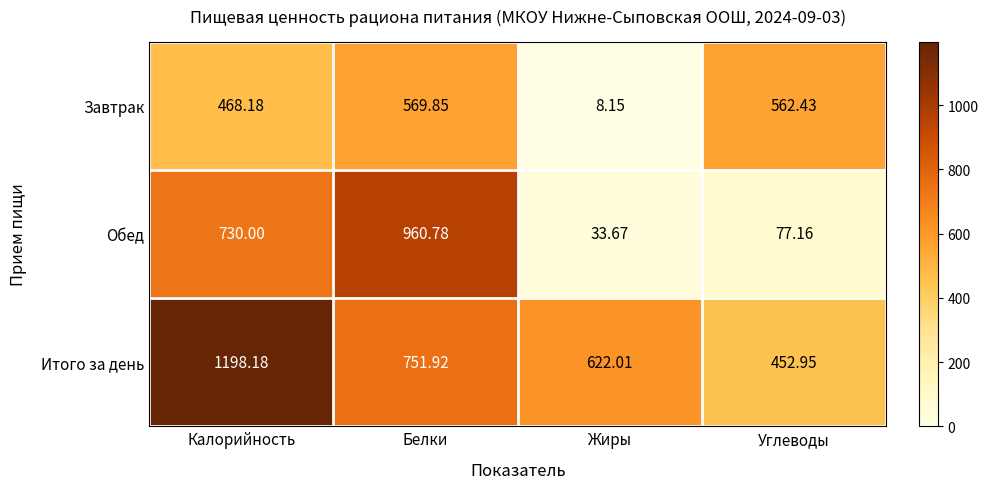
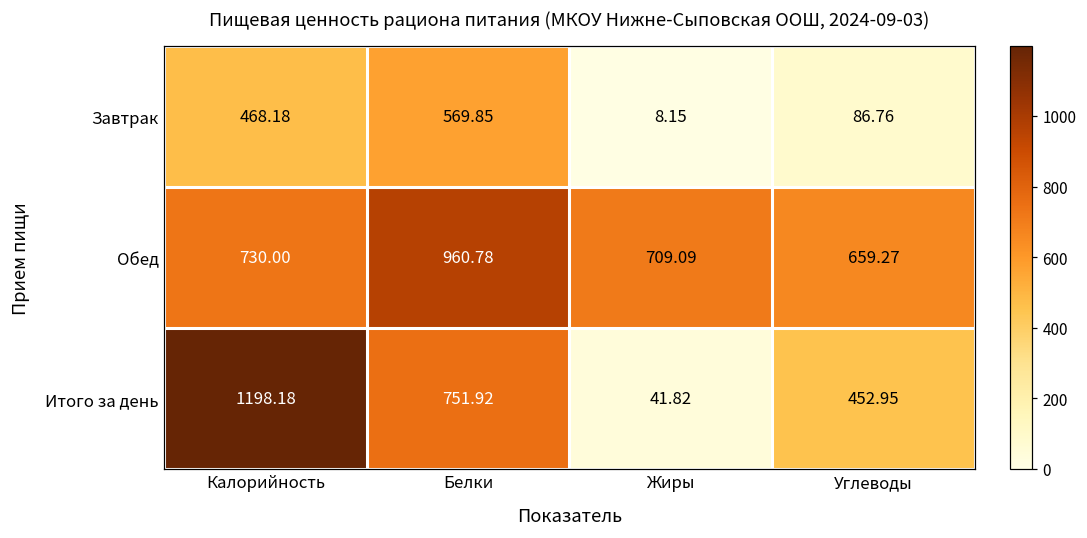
  {
    "Завтрак": {
      "Калорийность": 468.18,
      "Белки": 569.85,
      "Жиры": 8.15,
-     "Углеводы": 562.43
+     "Углеводы": 86.76
    },
    "Обед": {
      "Калорийность": 730.00,
      "Белки": 960.78,
-     "Жиры": 33.67,
-     "Углеводы": 77.16
+     "Жиры": 709.09,
+     "Углеводы": 659.27
    },
    "Итого за день": {
      "Калорийность": 1198.18,
      "Белки": 751.92,
-     "Жиры": 622.01,
+     "Жиры": 41.82,
      "Углеводы": 452.95
    }
  }
